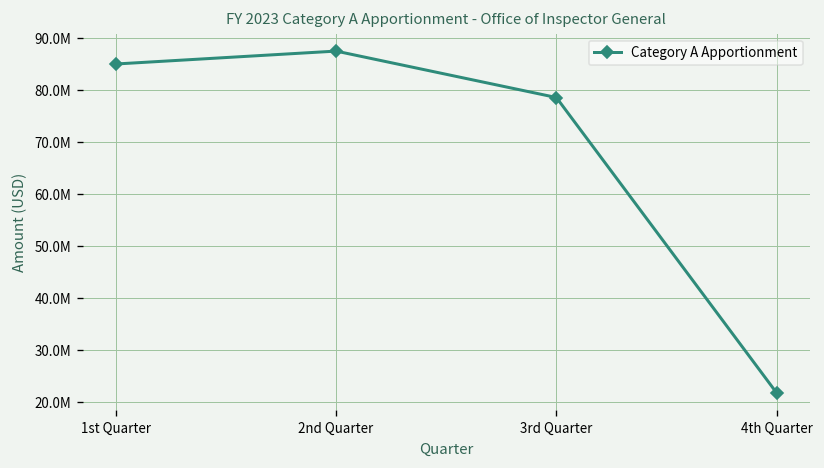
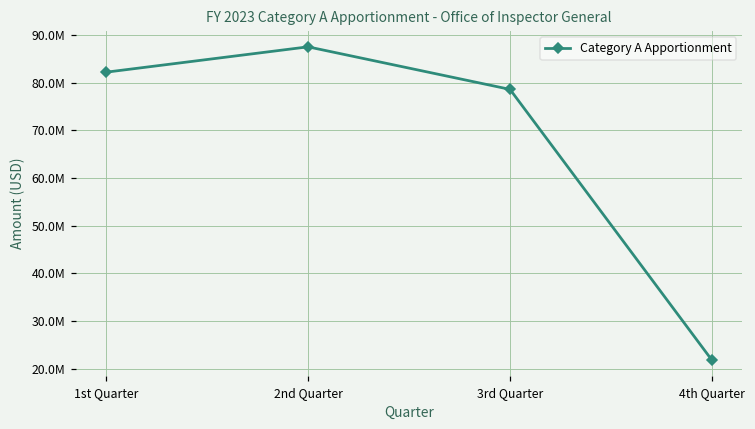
  {
-   "1st Quarter": 85000000,
+   "1st Quarter": 82000000,
    "2nd Quarter": 87000000,
    "3rd Quarter": 79000000,
    "4th Quarter": 22000000
  }
